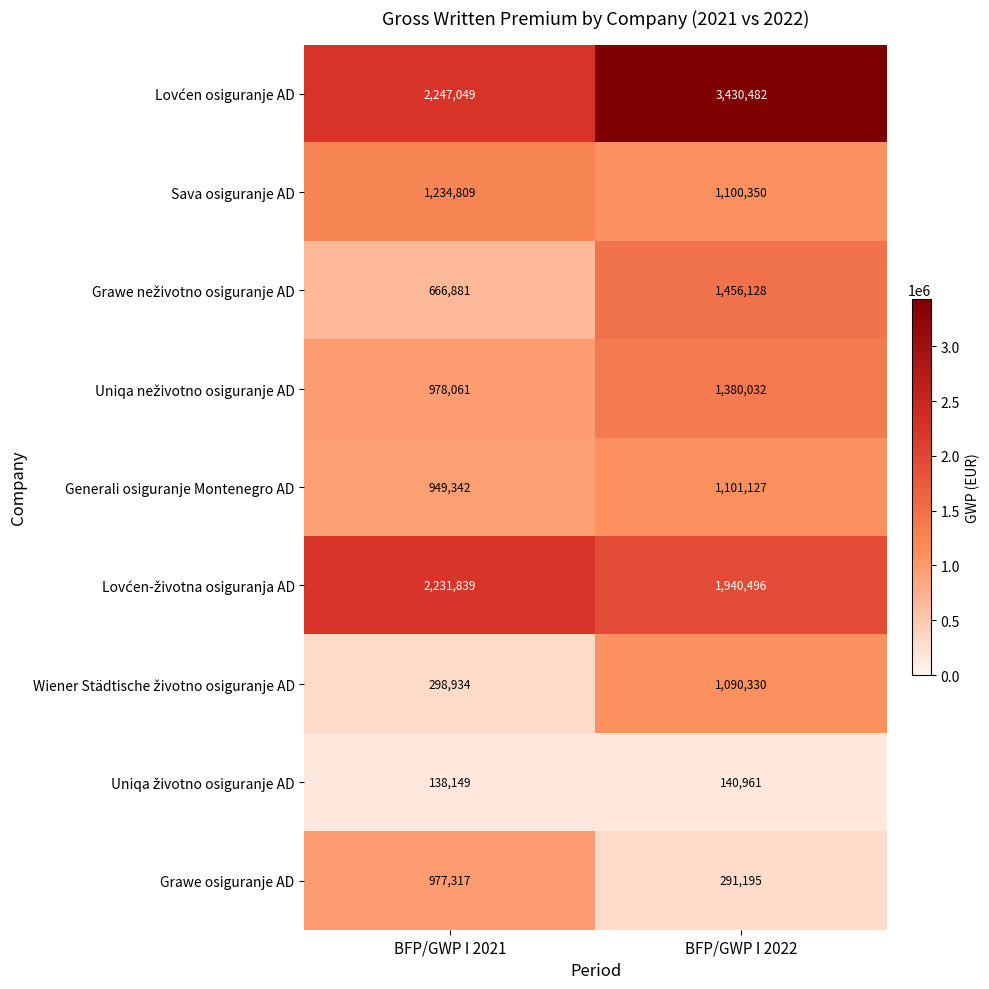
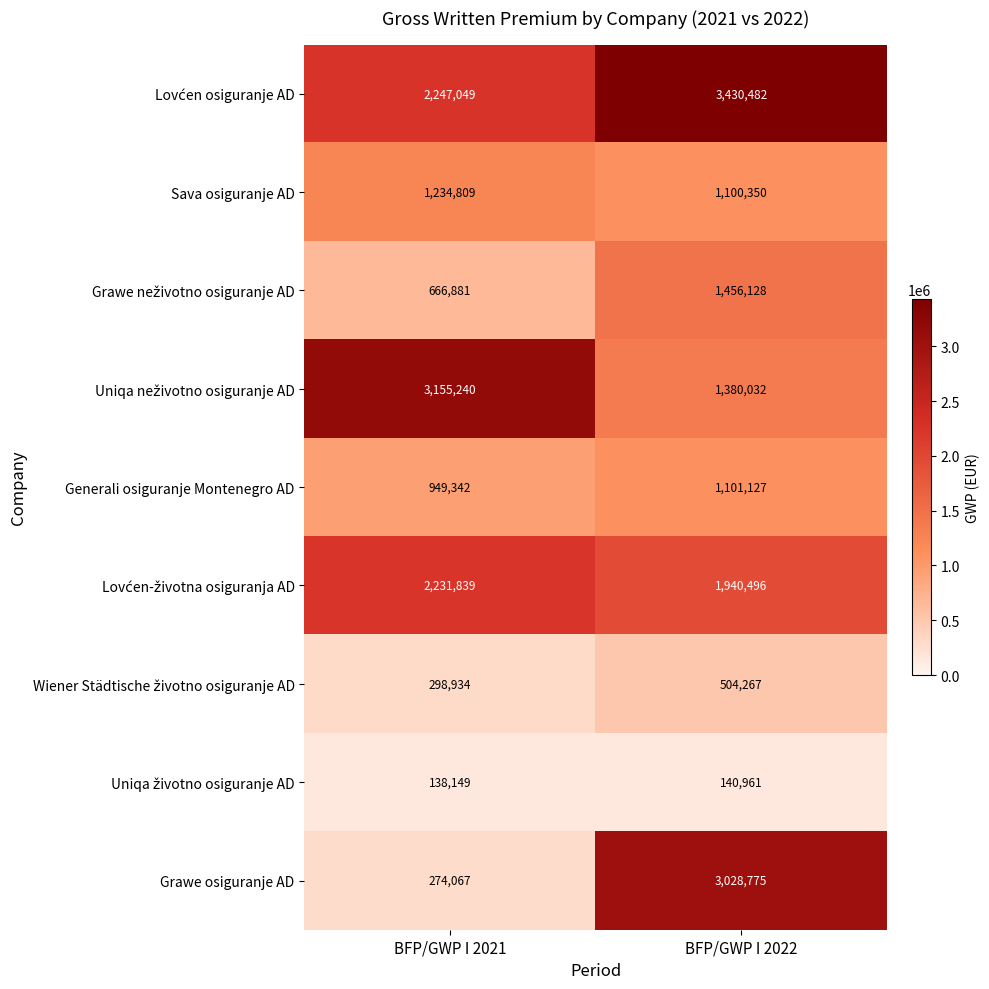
  {
    "Lovćen osiguranje AD": {
      "BFP/GWP I 2021": "2,247,049",
      "BFP/GWP I 2022": "3,430,482"
    },
    "Sava osiguranje AD": {
      "BFP/GWP I 2021": "1,234,809",
      "BFP/GWP I 2022": "1,100,350"
    },
    "Grawe neživotno osiguranje AD": {
      "BFP/GWP I 2021": "666,881",
      "BFP/GWP I 2022": "1,456,128"
    },
    "Uniqa neživotno osiguranje AD": {
-     "BFP/GWP I 2021": "978,061",
+     "BFP/GWP I 2021": "3,155,240",
      "BFP/GWP I 2022": "1,380,032"
    },
    "Generali osiguranje Montenegro AD": {
      "BFP/GWP I 2021": "949,342",
      "BFP/GWP I 2022": "1,101,127"
    },
    "Lovćen-životna osiguranja AD": {
      "BFP/GWP I 2021": "2,231,839",
      "BFP/GWP I 2022": "1,940,496"
    },
    "Wiener Städtische životno osiguranje AD": {
      "BFP/GWP I 2021": "298,934",
-     "BFP/GWP I 2022": "1,090,330"
+     "BFP/GWP I 2022": "504,267"
    },
    "Uniqa životno osiguranje AD": {
      "BFP/GWP I 2021": "138,149",
      "BFP/GWP I 2022": "140,961"
    },
    "Grawe osiguranje AD": {
-     "BFP/GWP I 2021": "977,317",
-     "BFP/GWP I 2022": "291,195"
+     "BFP/GWP I 2021": "274,067",
+     "BFP/GWP I 2022": "3,028,775"
    }
  }
